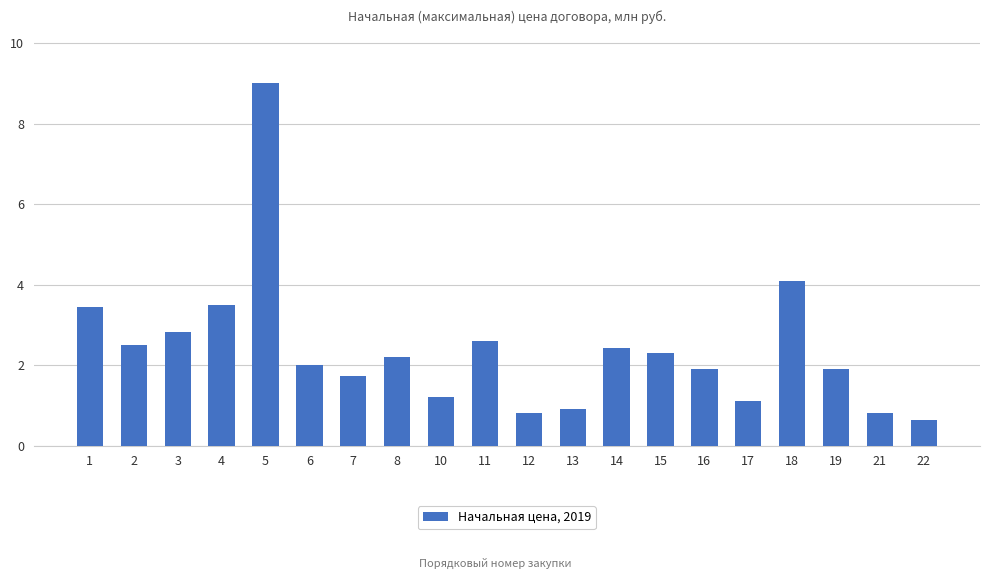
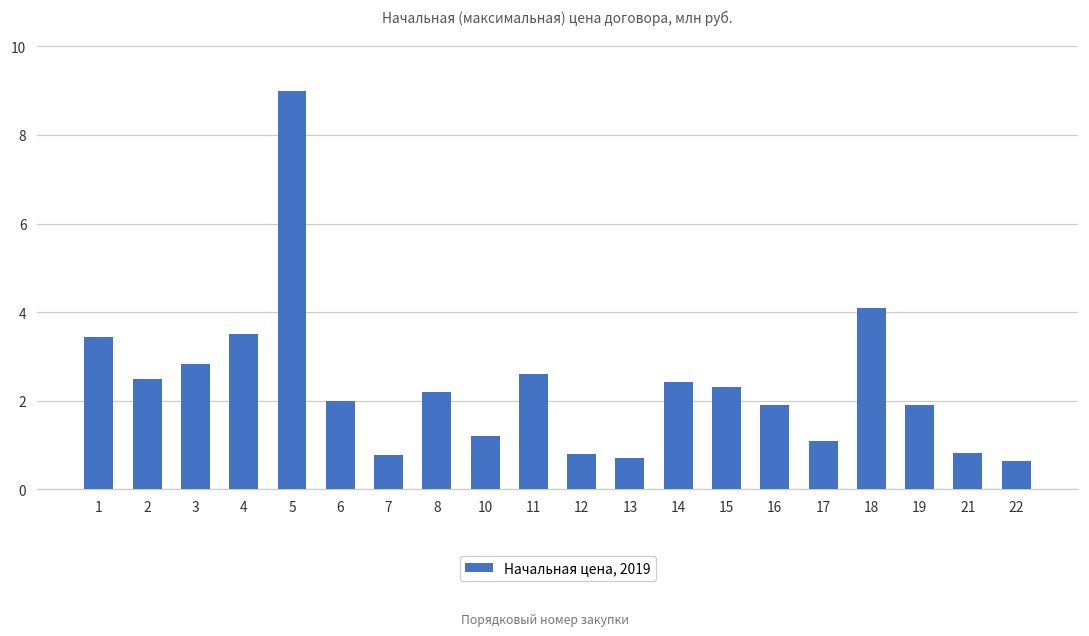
  {
    "1": 3.4,
    "2": 2.5,
    "3": 2.8,
    "4": 3.5,
    "5": 9.0,
    "6": 2.0,
-   "7": 1.7,
+   "7": 0.8,
    "8": 2.2,
    "10": 1.2,
    "11": 2.6,
    "12": 0.8,
-   "13": 0.9,
+   "13": 0.7,
    "14": 2.4,
    "15": 2.3,
    "16": 1.9,
    "17": 1.1,
    "18": 4.1,
    "19": 1.9,
    "21": 0.8,
    "22": 0.6
  }
